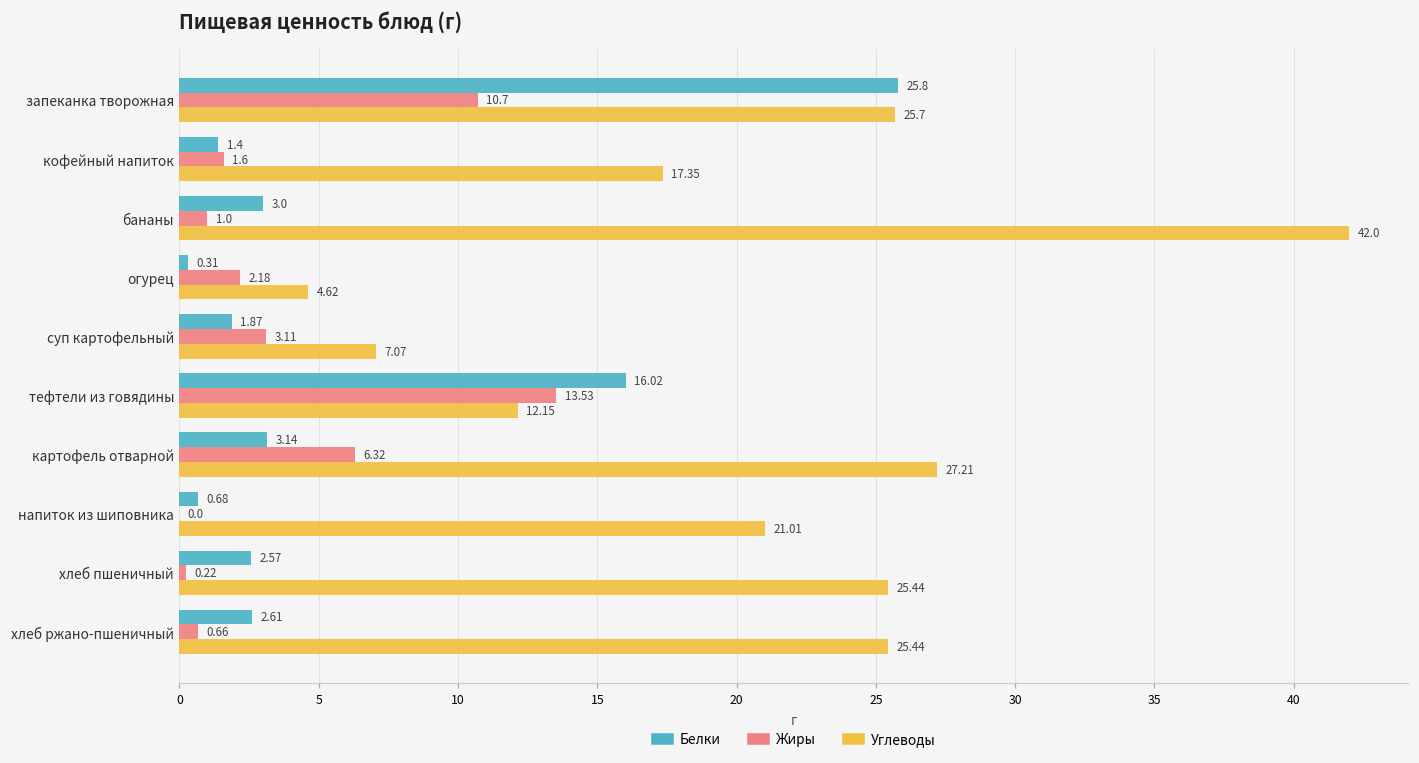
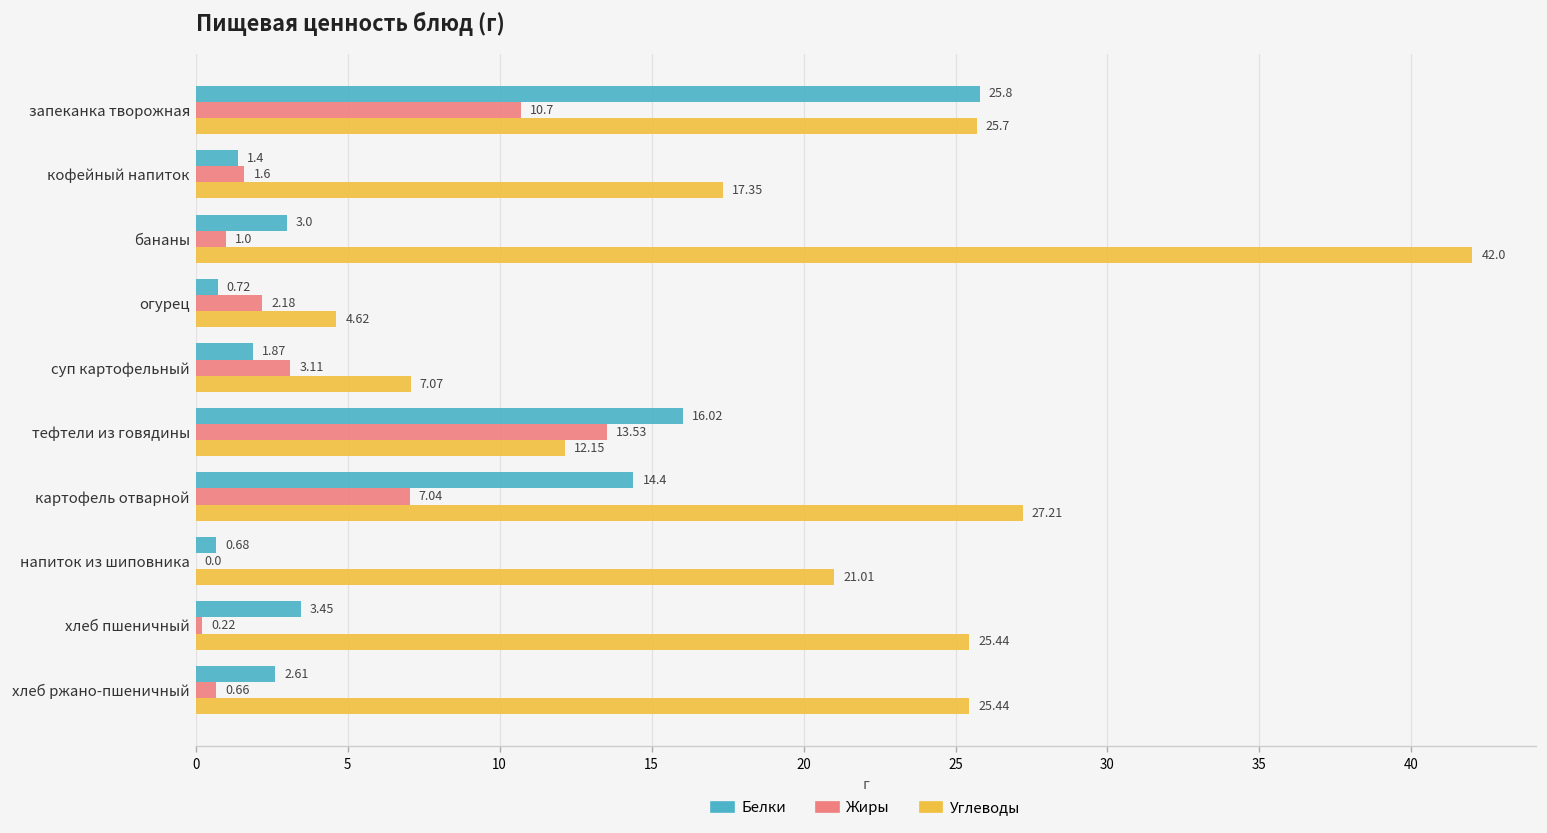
  {
    "Белки": {
      "запеканка творожная": 25.8,
      "кофейный напиток": 1.4,
      "бананы": 3.0,
-     "огурец": 0.31,
+     "огурец": 0.72,
      "суп картофельный": 1.87,
      "тефтели из говядины": 16.02,
-     "картофель отварной": 3.14,
+     "картофель отварной": 14.4,
      "напиток из шиповника": 0.68,
-     "хлеб пшеничный": 2.57,
+     "хлеб пшеничный": 3.45,
      "хлеб ржано-пшеничный": 2.61
    },
    "Жиры": {
      "запеканка творожная": 10.7,
      "кофейный напиток": 1.6,
      "бананы": 1.0,
      "огурец": 2.18,
      "суп картофельный": 3.11,
      "тефтели из говядины": 13.53,
-     "картофель отварной": 6.32,
+     "картофель отварной": 7.04,
      "напиток из шиповника": 0.0,
      "хлеб пшеничный": 0.22,
      "хлеб ржано-пшеничный": 0.66
    },
    "Углеводы": {
      "запеканка творожная": 25.7,
      "кофейный напиток": 17.35,
      "бананы": 42.0,
      "огурец": 4.62,
      "суп картофельный": 7.07,
      "тефтели из говядины": 12.15,
      "картофель отварной": 27.21,
      "напиток из шиповника": 21.01,
      "хлеб пшеничный": 25.44,
      "хлеб ржано-пшеничный": 25.44
    }
  }
